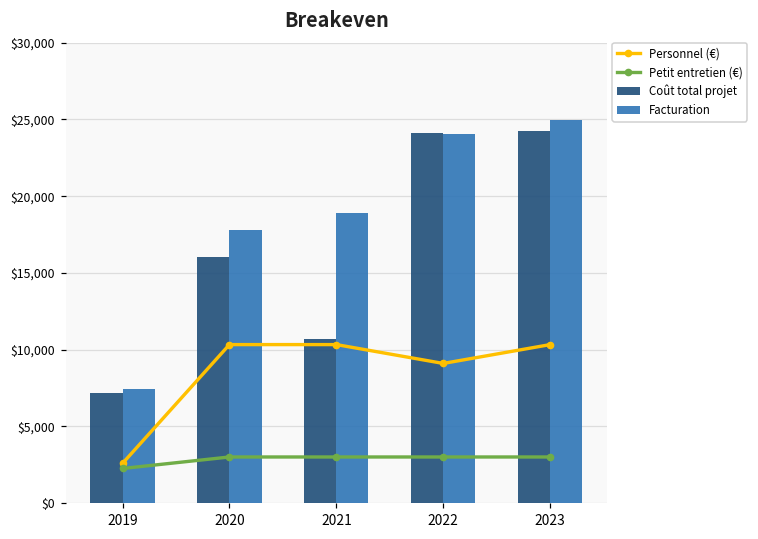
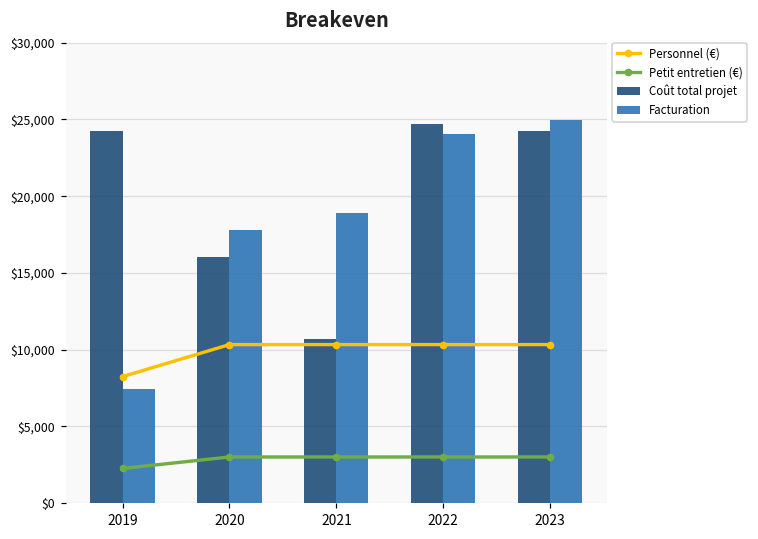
  {
    "Coût total projet": {
-     "2019": "$7,200",
+     "2019": "$24,200",
      "2020": "$16,000",
      "2021": "$10,700",
-     "2022": "$24,100",
+     "2022": "$24,700",
      "2023": "$24,300"
    },
    "Personnel (€)": {
-     "2019": "$2,600",
+     "2019": "$8,200",
      "2020": "$10,300",
      "2021": "$10,300",
-     "2022": "$9,100",
+     "2022": "$10,300",
      "2023": "$10,300"
    },
    "Petit entretien (€)": {
      "2019": "$2,300",
      "2020": "$3,000",
      "2021": "$3,000",
      "2022": "$3,000",
      "2023": "$3,000"
    },
    "Facturation": {
      "2019": "$7,400",
      "2020": "$17,800",
      "2021": "$18,900",
      "2022": "$24,100",
      "2023": "$25,000"
    }
  }
